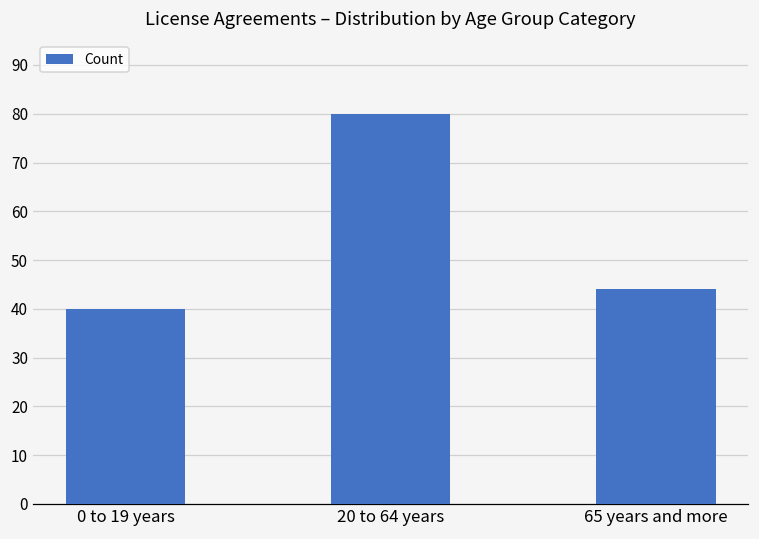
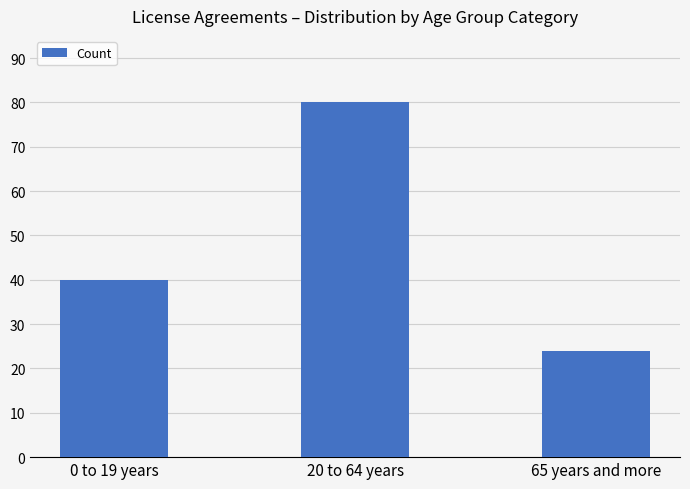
  {
    "0 to 19 years": 40,
    "20 to 64 years": 80,
-   "65 years and more": 44
+   "65 years and more": 24
  }
